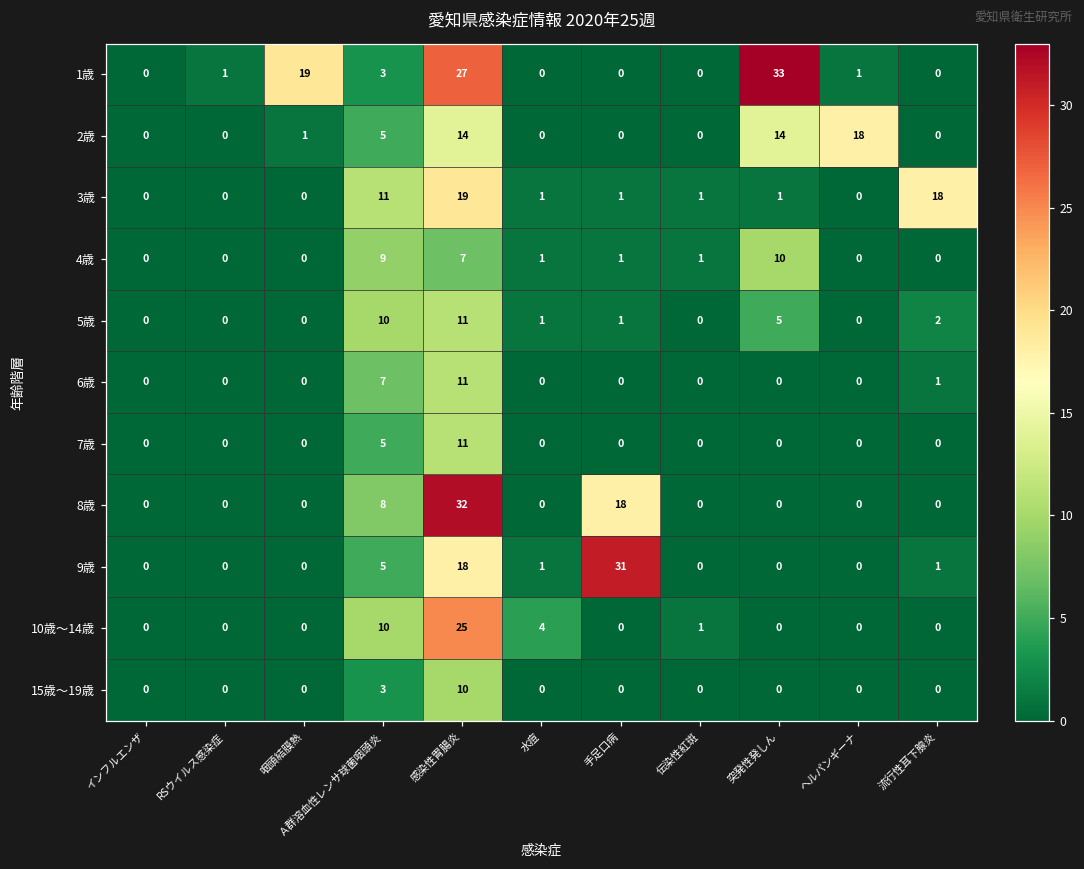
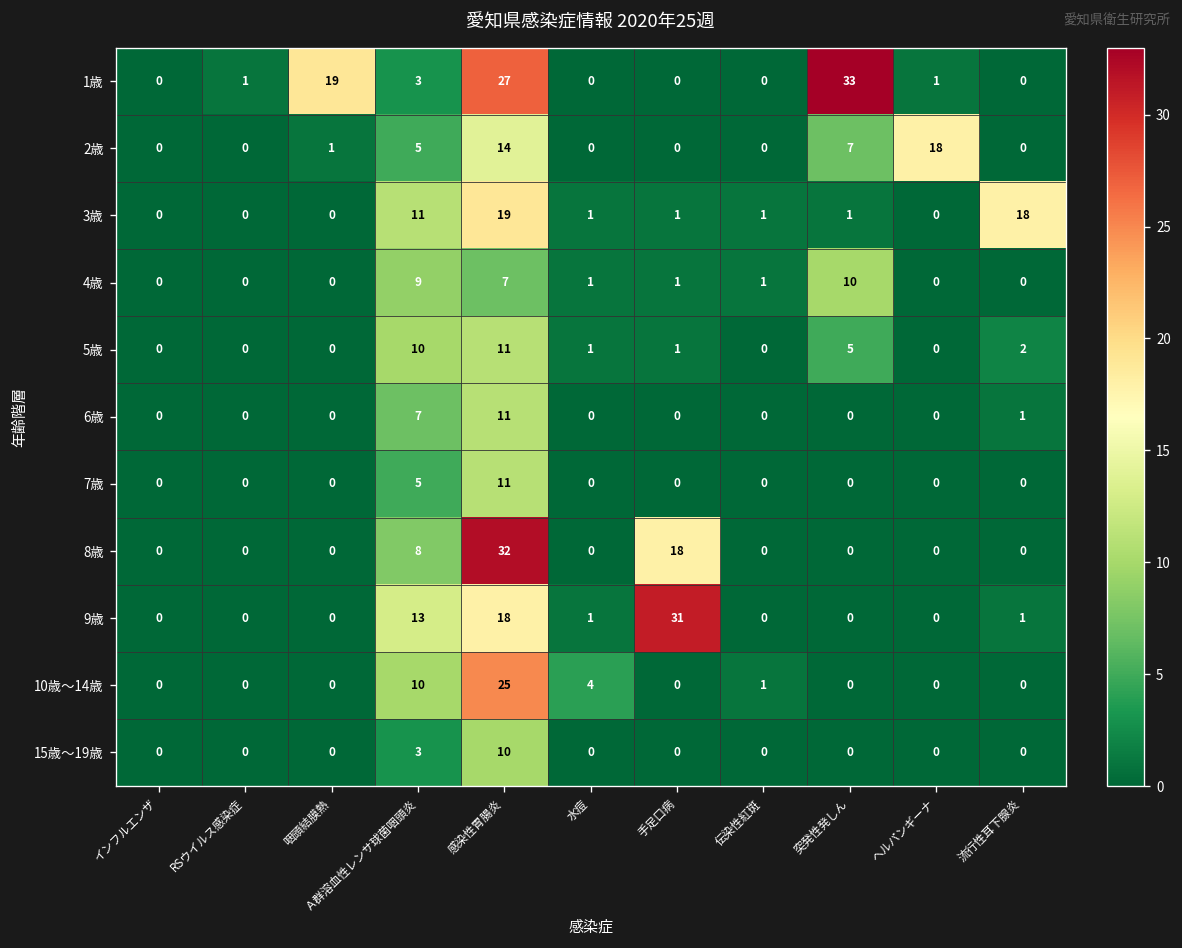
  {
    "1歳": {
      "インフルエンザ": 0,
      "RSウイルス感染症": 1,
      "咽頭結膜熱": 19,
      "Ａ群溶血性レンサ球菌咽頭炎": 3,
      "感染性胃腸炎": 27,
      "水痘": 0,
      "手足口病": 0,
      "伝染性紅斑": 0,
      "突発性発しん": 33,
      "ヘルパンギーナ": 1,
      "流行性耳下腺炎": 0
    },
    "2歳": {
      "インフルエンザ": 0,
      "RSウイルス感染症": 0,
      "咽頭結膜熱": 1,
      "Ａ群溶血性レンサ球菌咽頭炎": 5,
      "感染性胃腸炎": 14,
      "水痘": 0,
      "手足口病": 0,
      "伝染性紅斑": 0,
-     "突発性発しん": 14,
+     "突発性発しん": 7,
      "ヘルパンギーナ": 18,
      "流行性耳下腺炎": 0
    },
    "3歳": {
      "インフルエンザ": 0,
      "RSウイルス感染症": 0,
      "咽頭結膜熱": 0,
      "Ａ群溶血性レンサ球菌咽頭炎": 11,
      "感染性胃腸炎": 19,
      "水痘": 1,
      "手足口病": 1,
      "伝染性紅斑": 1,
      "突発性発しん": 1,
      "ヘルパンギーナ": 0,
      "流行性耳下腺炎": 18
    },
    "4歳": {
      "インフルエンザ": 0,
      "RSウイルス感染症": 0,
      "咽頭結膜熱": 0,
      "Ａ群溶血性レンサ球菌咽頭炎": 9,
      "感染性胃腸炎": 7,
      "水痘": 1,
      "手足口病": 1,
      "伝染性紅斑": 1,
      "突発性発しん": 10,
      "ヘルパンギーナ": 0,
      "流行性耳下腺炎": 0
    },
    "5歳": {
      "インフルエンザ": 0,
      "RSウイルス感染症": 0,
      "咽頭結膜熱": 0,
      "Ａ群溶血性レンサ球菌咽頭炎": 10,
      "感染性胃腸炎": 11,
      "水痘": 1,
      "手足口病": 1,
      "伝染性紅斑": 0,
      "突発性発しん": 5,
      "ヘルパンギーナ": 0,
      "流行性耳下腺炎": 2
    },
    "6歳": {
      "インフルエンザ": 0,
      "RSウイルス感染症": 0,
      "咽頭結膜熱": 0,
      "Ａ群溶血性レンサ球菌咽頭炎": 7,
      "感染性胃腸炎": 11,
      "水痘": 0,
      "手足口病": 0,
      "伝染性紅斑": 0,
      "突発性発しん": 0,
      "ヘルパンギーナ": 0,
      "流行性耳下腺炎": 1
    },
    "7歳": {
      "インフルエンザ": 0,
      "RSウイルス感染症": 0,
      "咽頭結膜熱": 0,
      "Ａ群溶血性レンサ球菌咽頭炎": 5,
      "感染性胃腸炎": 11,
      "水痘": 0,
      "手足口病": 0,
      "伝染性紅斑": 0,
      "突発性発しん": 0,
      "ヘルパンギーナ": 0,
      "流行性耳下腺炎": 0
    },
    "8歳": {
      "インフルエンザ": 0,
      "RSウイルス感染症": 0,
      "咽頭結膜熱": 0,
      "Ａ群溶血性レンサ球菌咽頭炎": 8,
      "感染性胃腸炎": 32,
      "水痘": 0,
      "手足口病": 18,
      "伝染性紅斑": 0,
      "突発性発しん": 0,
      "ヘルパンギーナ": 0,
      "流行性耳下腺炎": 0
    },
    "9歳": {
      "インフルエンザ": 0,
      "RSウイルス感染症": 0,
      "咽頭結膜熱": 0,
-     "Ａ群溶血性レンサ球菌咽頭炎": 5,
+     "Ａ群溶血性レンサ球菌咽頭炎": 13,
      "感染性胃腸炎": 18,
      "水痘": 1,
      "手足口病": 31,
      "伝染性紅斑": 0,
      "突発性発しん": 0,
      "ヘルパンギーナ": 0,
      "流行性耳下腺炎": 1
    },
    "10歳～14歳": {
      "インフルエンザ": 0,
      "RSウイルス感染症": 0,
      "咽頭結膜熱": 0,
      "Ａ群溶血性レンサ球菌咽頭炎": 10,
      "感染性胃腸炎": 25,
      "水痘": 4,
      "手足口病": 0,
      "伝染性紅斑": 1,
      "突発性発しん": 0,
      "ヘルパンギーナ": 0,
      "流行性耳下腺炎": 0
    },
    "15歳～19歳": {
      "インフルエンザ": 0,
      "RSウイルス感染症": 0,
      "咽頭結膜熱": 0,
      "Ａ群溶血性レンサ球菌咽頭炎": 3,
      "感染性胃腸炎": 10,
      "水痘": 0,
      "手足口病": 0,
      "伝染性紅斑": 0,
      "突発性発しん": 0,
      "ヘルパンギーナ": 0,
      "流行性耳下腺炎": 0
    }
  }
